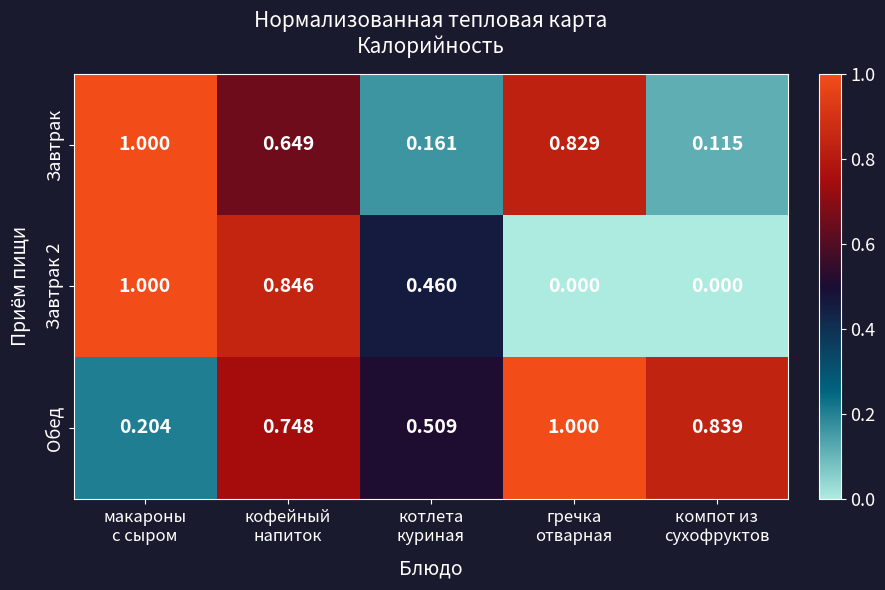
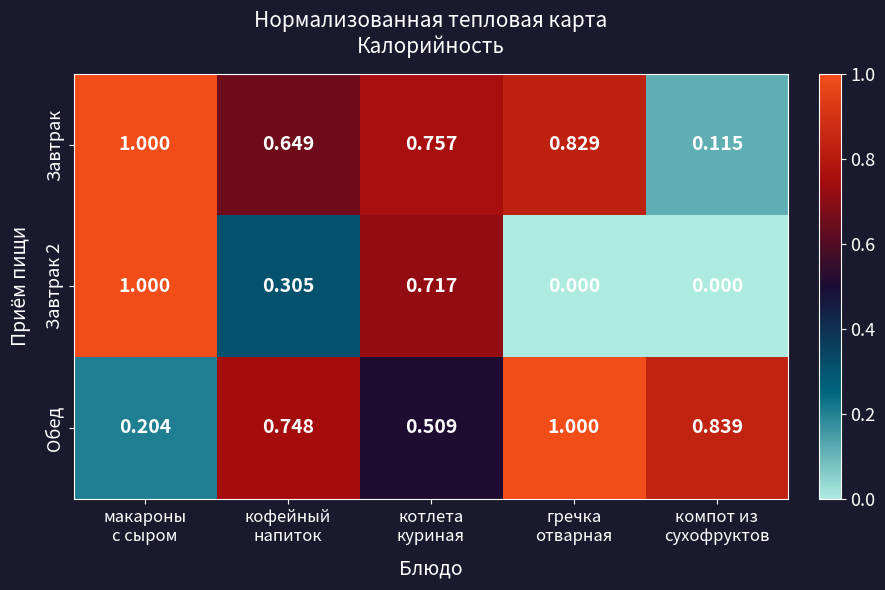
  {
    "Завтрак": {
      "макароны с сыром": 1.000,
      "кофейный напиток": 0.649,
-     "котлета куриная": 0.161,
+     "котлета куриная": 0.757,
      "гречка отварная": 0.829,
      "компот из сухофруктов": 0.115
    },
    "Завтрак 2": {
      "макароны с сыром": 1.000,
-     "кофейный напиток": 0.846,
-     "котлета куриная": 0.460,
+     "кофейный напиток": 0.305,
+     "котлета куриная": 0.717,
      "гречка отварная": 0.000,
      "компот из сухофруктов": 0.000
    },
    "Обед": {
      "макароны с сыром": 0.204,
      "кофейный напиток": 0.748,
      "котлета куриная": 0.509,
      "гречка отварная": 1.000,
      "компот из сухофруктов": 0.839
    }
  }
